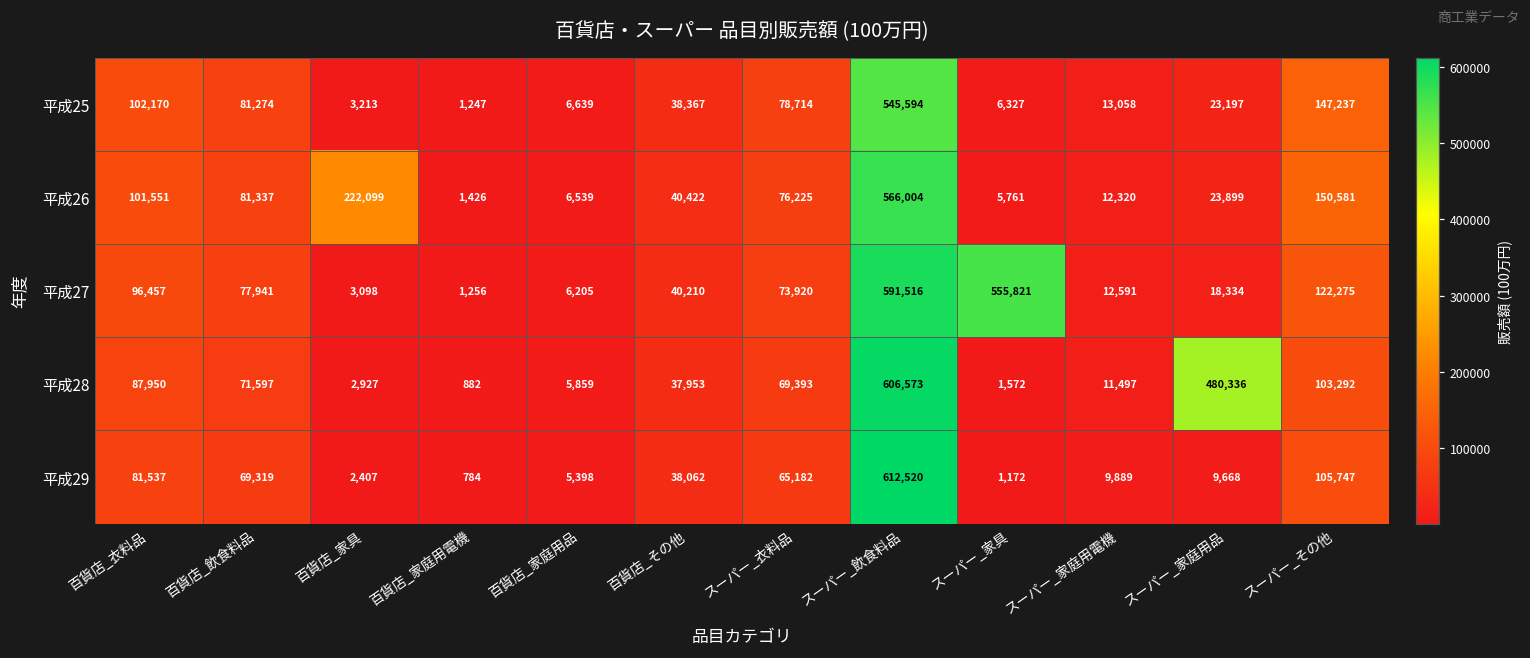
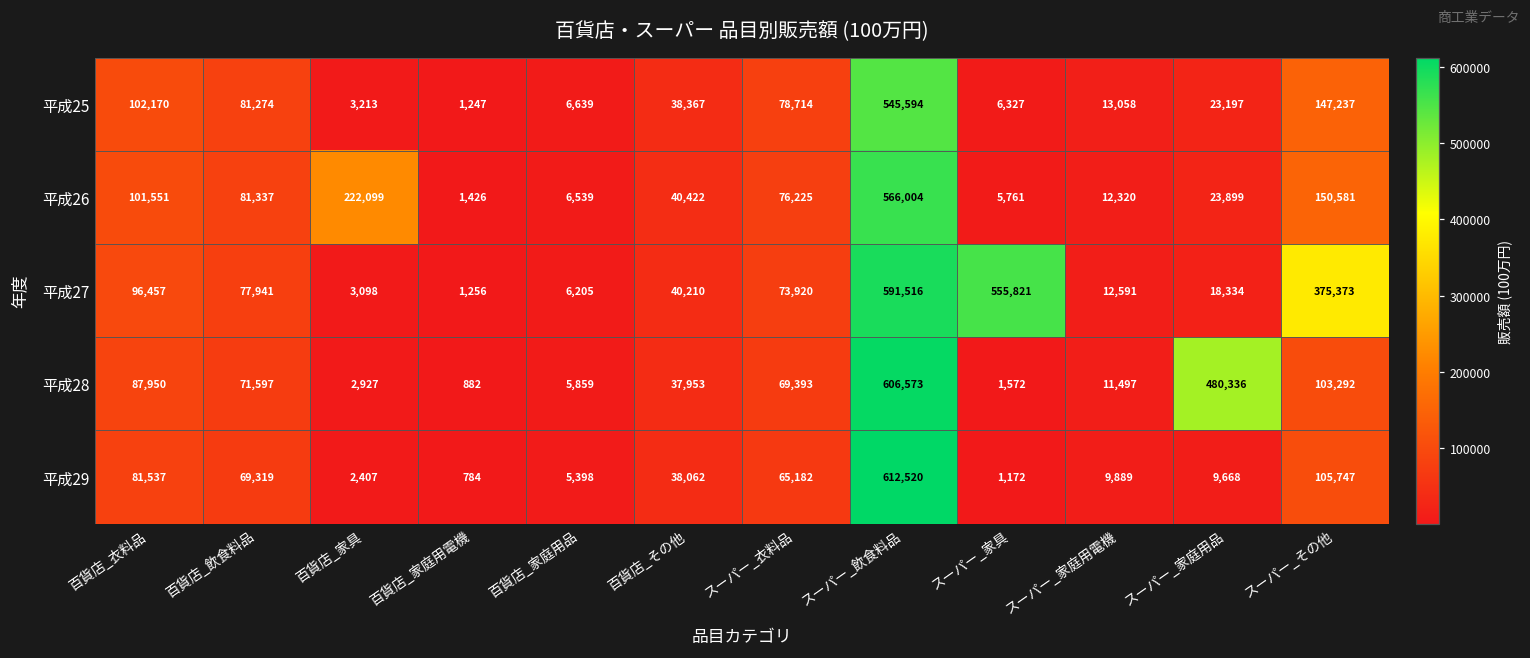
  {
    "平成25": {
      "百貨店_衣料品": "102,170",
      "百貨店_飲食料品": "81,274",
      "百貨店_家具": "3,213",
      "百貨店_家庭用電機": "1,247",
      "百貨店_家庭用品": "6,639",
      "百貨店_その他": "38,367",
      "スーパー_衣料品": "78,714",
      "スーパー_飲食料品": "545,594",
      "スーパー_家具": "6,327",
      "スーパー_家庭用電機": "13,058",
      "スーパー_家庭用品": "23,197",
      "スーパー_その他": "147,237"
    },
    "平成26": {
      "百貨店_衣料品": "101,551",
      "百貨店_飲食料品": "81,337",
      "百貨店_家具": "222,099",
      "百貨店_家庭用電機": "1,426",
      "百貨店_家庭用品": "6,539",
      "百貨店_その他": "40,422",
      "スーパー_衣料品": "76,225",
      "スーパー_飲食料品": "566,004",
      "スーパー_家具": "5,761",
      "スーパー_家庭用電機": "12,320",
      "スーパー_家庭用品": "23,899",
      "スーパー_その他": "150,581"
    },
    "平成27": {
      "百貨店_衣料品": "96,457",
      "百貨店_飲食料品": "77,941",
      "百貨店_家具": "3,098",
      "百貨店_家庭用電機": "1,256",
      "百貨店_家庭用品": "6,205",
      "百貨店_その他": "40,210",
      "スーパー_衣料品": "73,920",
      "スーパー_飲食料品": "591,516",
      "スーパー_家具": "555,821",
      "スーパー_家庭用電機": "12,591",
      "スーパー_家庭用品": "18,334",
-     "スーパー_その他": "122,275"
+     "スーパー_その他": "375,373"
    },
    "平成28": {
      "百貨店_衣料品": "87,950",
      "百貨店_飲食料品": "71,597",
      "百貨店_家具": "2,927",
      "百貨店_家庭用電機": "882",
      "百貨店_家庭用品": "5,859",
      "百貨店_その他": "37,953",
      "スーパー_衣料品": "69,393",
      "スーパー_飲食料品": "606,573",
      "スーパー_家具": "1,572",
      "スーパー_家庭用電機": "11,497",
      "スーパー_家庭用品": "480,336",
      "スーパー_その他": "103,292"
    },
    "平成29": {
      "百貨店_衣料品": "81,537",
      "百貨店_飲食料品": "69,319",
      "百貨店_家具": "2,407",
      "百貨店_家庭用電機": "784",
      "百貨店_家庭用品": "5,398",
      "百貨店_その他": "38,062",
      "スーパー_衣料品": "65,182",
      "スーパー_飲食料品": "612,520",
      "スーパー_家具": "1,172",
      "スーパー_家庭用電機": "9,889",
      "スーパー_家庭用品": "9,668",
      "スーパー_その他": "105,747"
    }
  }
